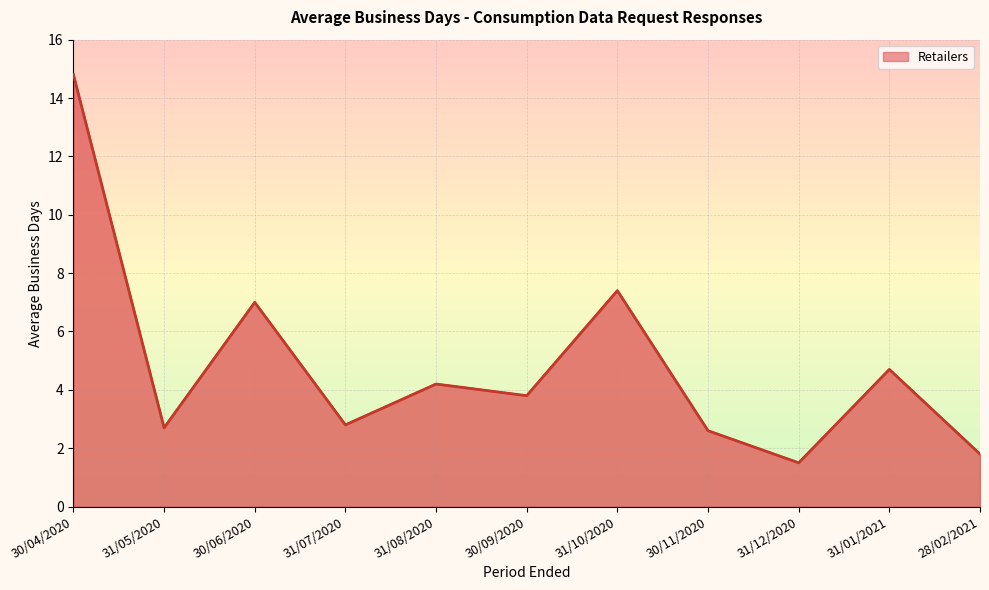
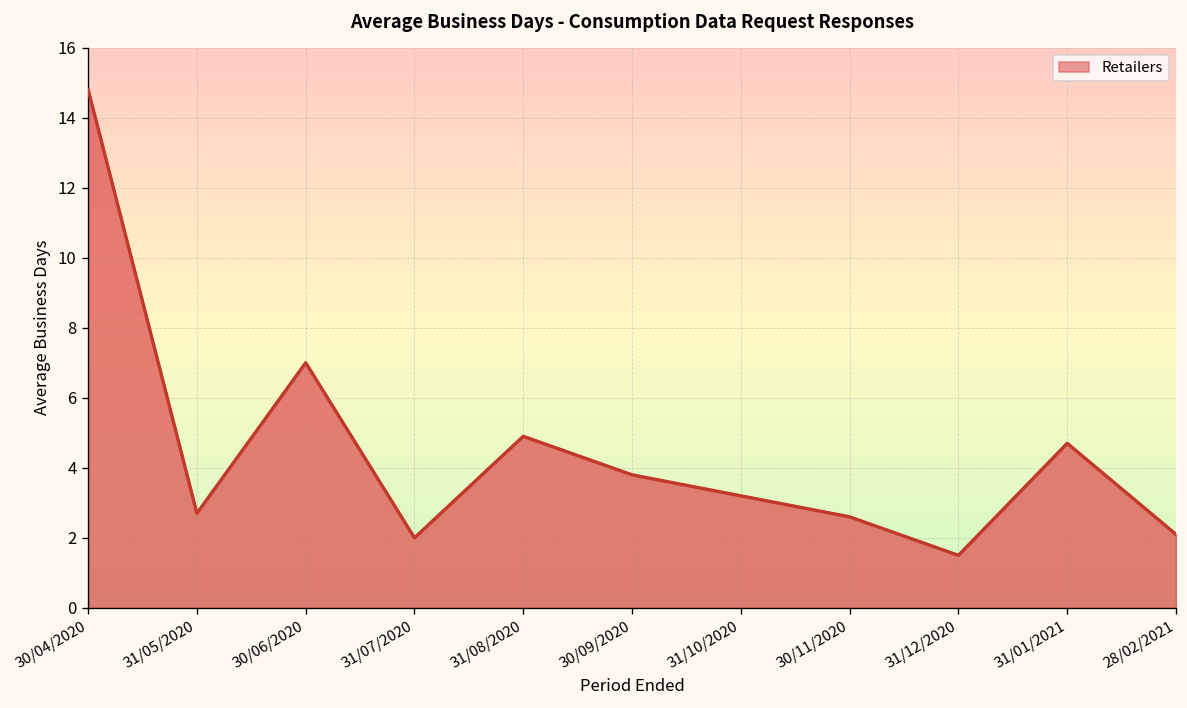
  {
    "30/04/2020": 14.8,
    "31/05/2020": 2.7,
    "30/06/2020": 7.0,
-   "31/07/2020": 2.8,
-   "31/08/2020": 4.2,
+   "31/07/2020": 2.0,
+   "31/08/2020": 4.9,
    "30/09/2020": 3.8,
-   "31/10/2020": 7.4,
+   "31/10/2020": 3.2,
    "30/11/2020": 2.6,
    "31/12/2020": 1.5,
    "31/01/2021": 4.7,
-   "28/02/2021": 1.8
+   "28/02/2021": 2.1
  }
